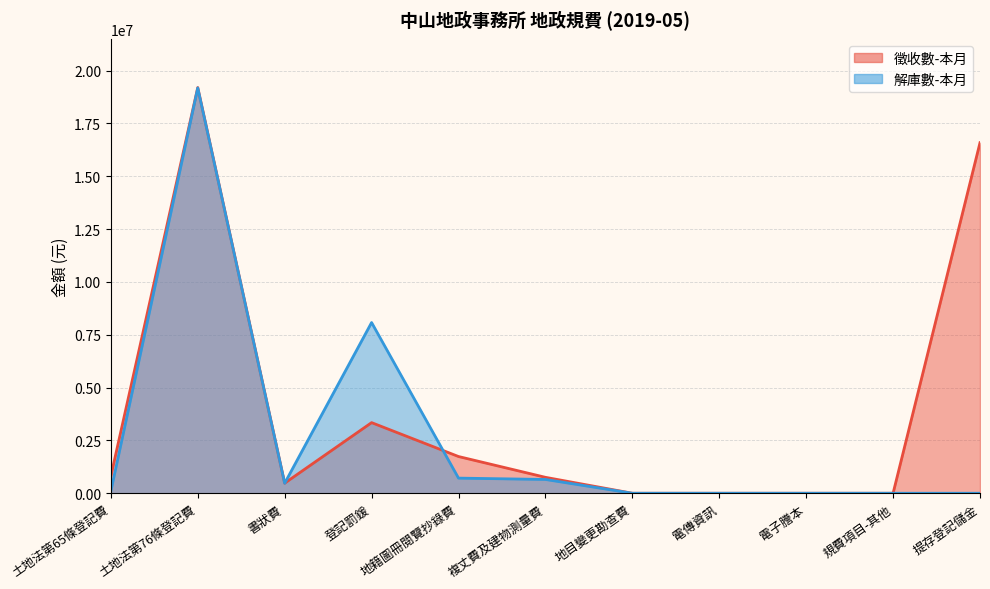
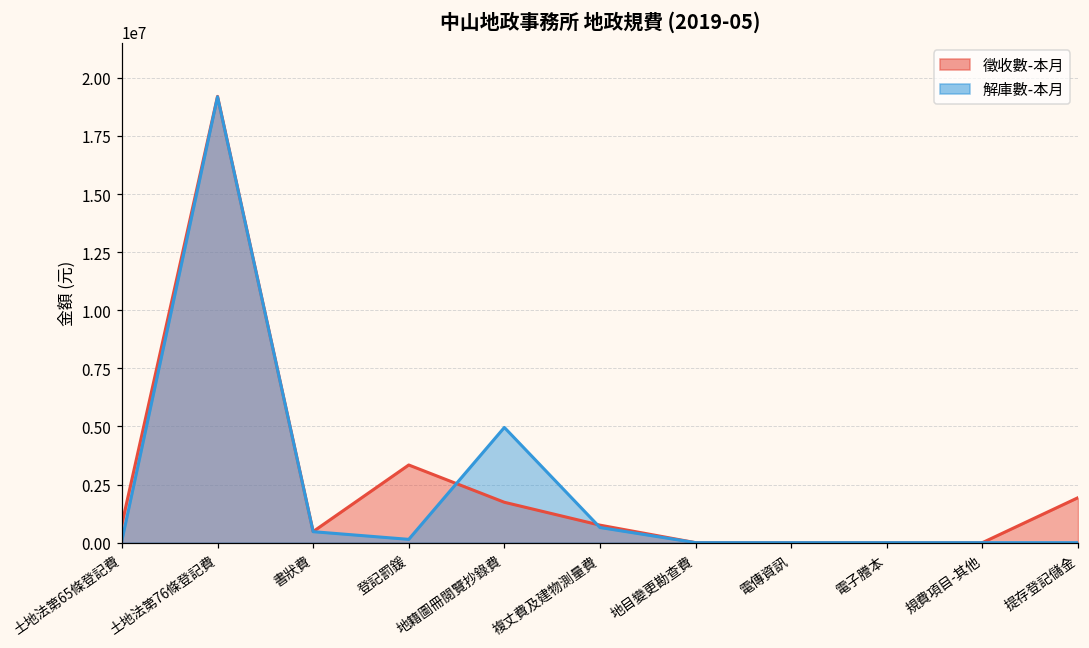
  {
    "徵收數-本月": {
      "土地法第65條登記費": 800000,
      "登記罰鍰": 3300000,
      "地籍圖冊閱覽抄錄費": 1700000,
-     "提存登記儲金": 16600000
+     "提存登記儲金": 1900000
    },
    "解庫數-本月": {
      "土地法第65條登記費": 100000,
-     "登記罰鍰": 8100000,
-     "地籍圖冊閱覽抄錄費": 700000,
+     "登記罰鍰": 100000,
+     "地籍圖冊閱覽抄錄費": 5000000,
      "提存登記儲金": 0
    }
  }
